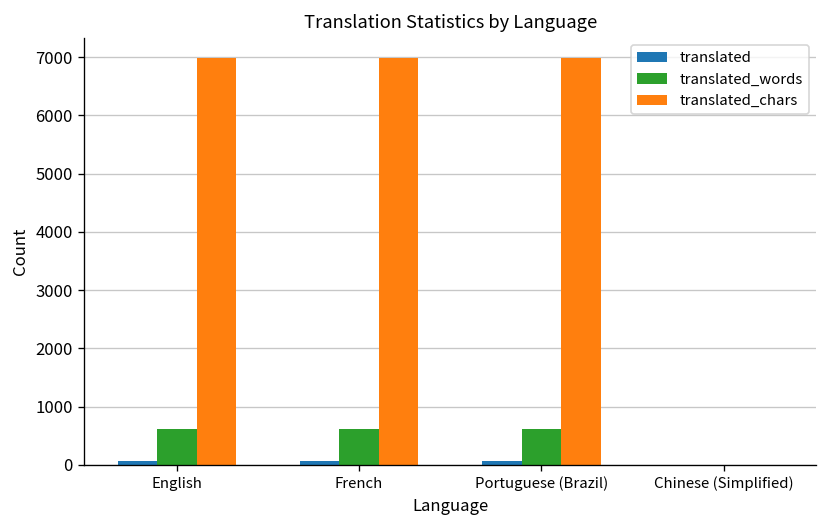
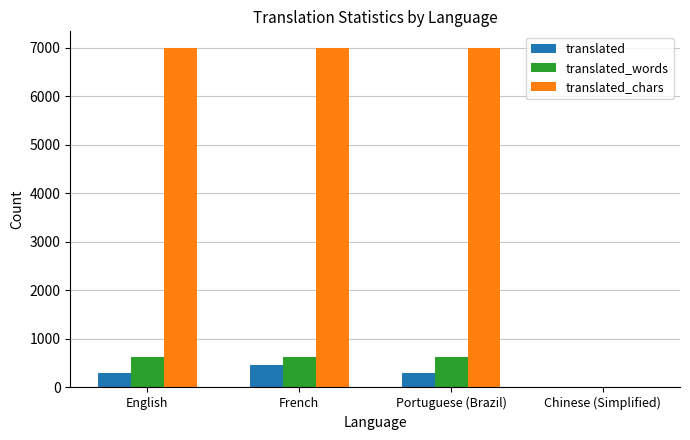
  {
    "translated": {
-     "English": 100,
-     "French": 100,
-     "Portuguese (Brazil)": 100,
+     "English": 300,
+     "French": 500,
+     "Portuguese (Brazil)": 300,
      "Chinese (Simplified)": 0
    },
    "translated_words": {
      "English": 600,
      "French": 600,
      "Portuguese (Brazil)": 600,
      "Chinese (Simplified)": 0
    },
    "translated_chars": {
      "English": 7000,
      "French": 7000,
      "Portuguese (Brazil)": 7000,
      "Chinese (Simplified)": 0
    }
  }
